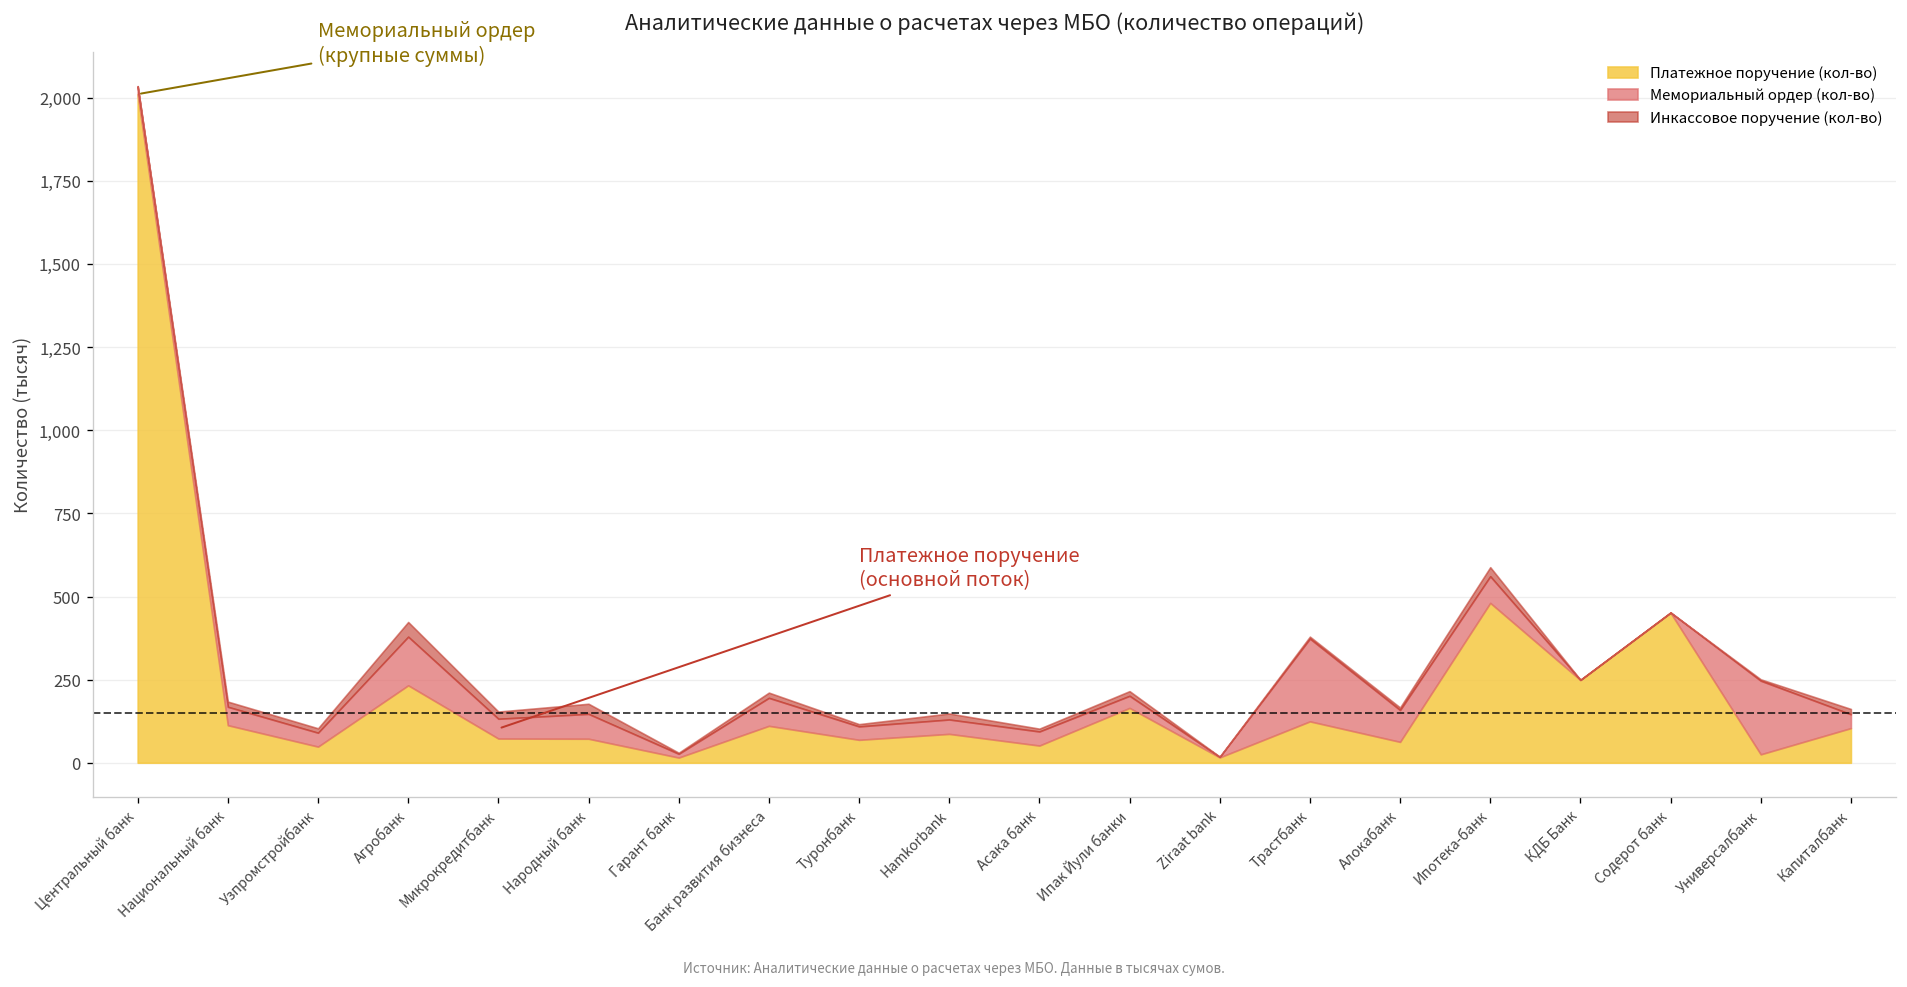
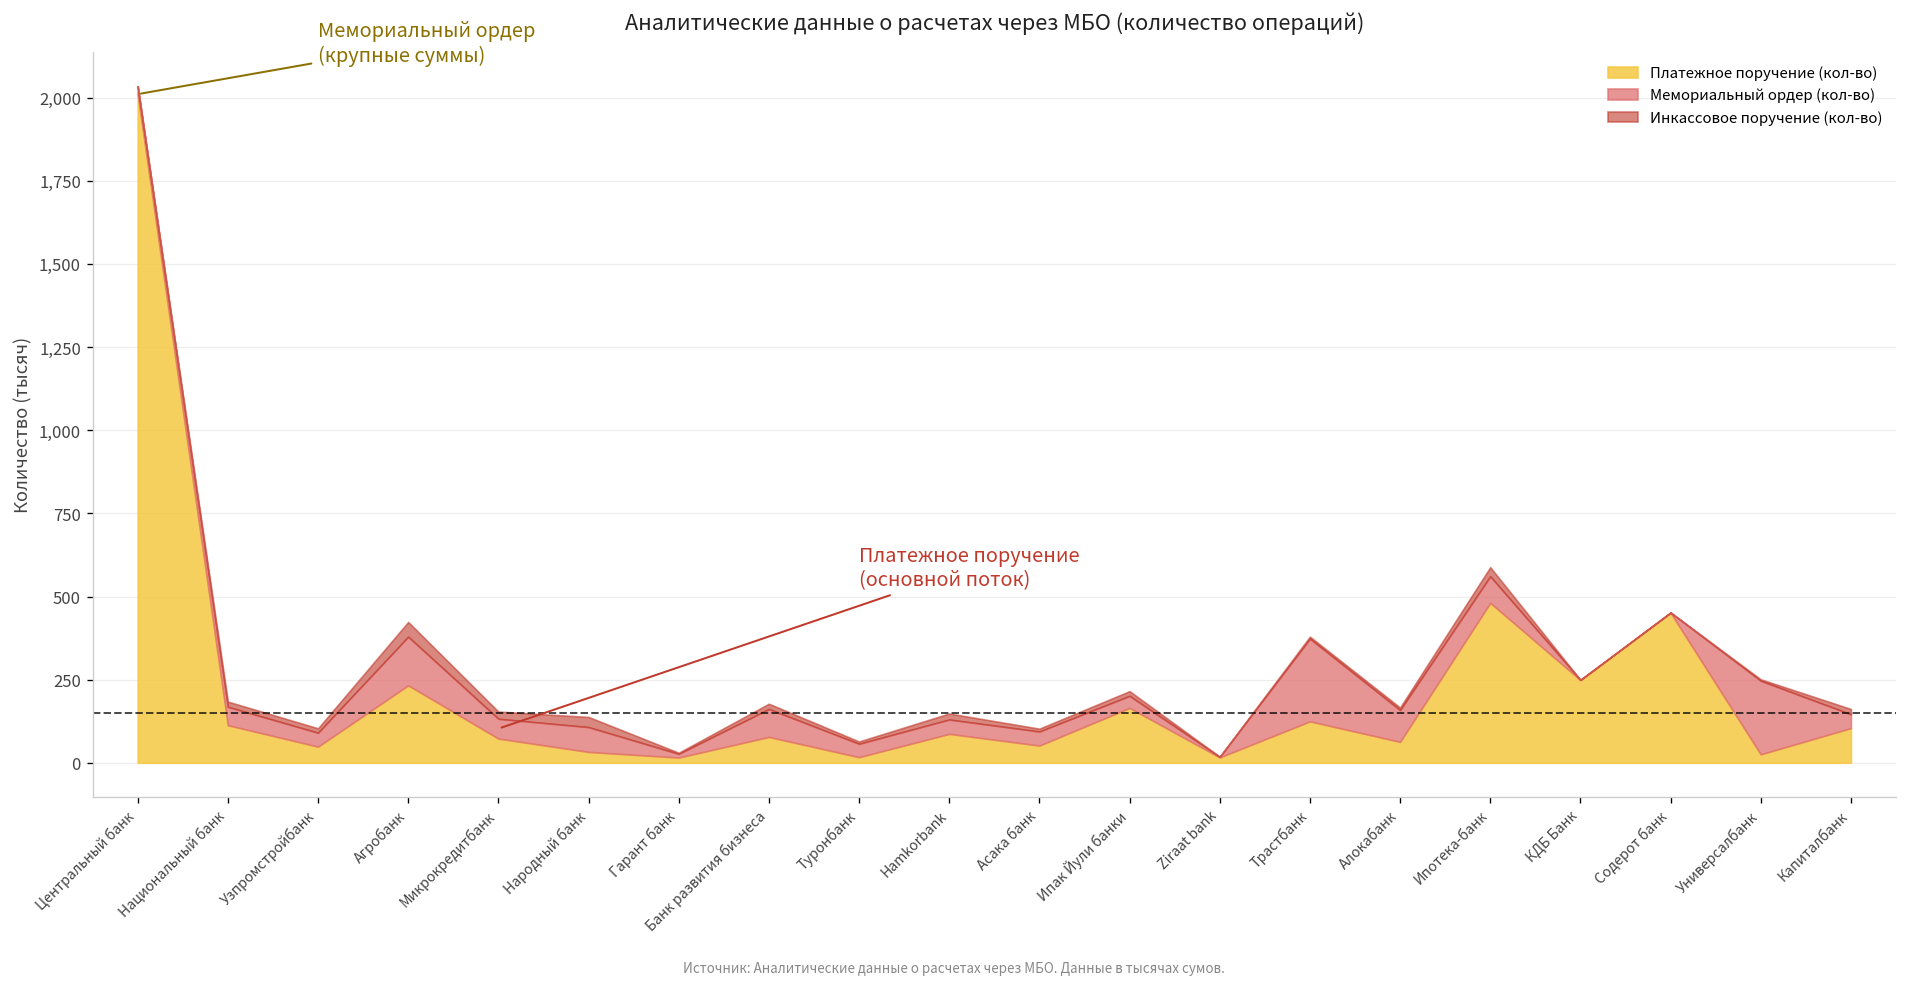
  {
    "Платежное поручение (кол-во)": {
      "Центральный банк": "2,010",
      "Национальный банк": "110",
      "Узпромстройбанк": "50",
      "Агробанк": "230",
      "Микрокредитбанк": "70",
-     "Народный банк": "70",
+     "Народный банк": "30",
      "Гарант банк": "20",
-     "Банк развития бизнеса": "110",
-     "Туронбанк": "70",
+     "Банк развития бизнеса": "80",
+     "Туронбанк": "20",
      "Hamkorbank": "90",
      "Асака банк": "50",
      "Ипак Йули банки": "160",
      "Трастбанк": "120",
      "Алокабанк": "60",
      "Ипотека-банк": "480",
      "Универсалбанк": "30",
      "Капиталбанк": "100"
    }
  }
